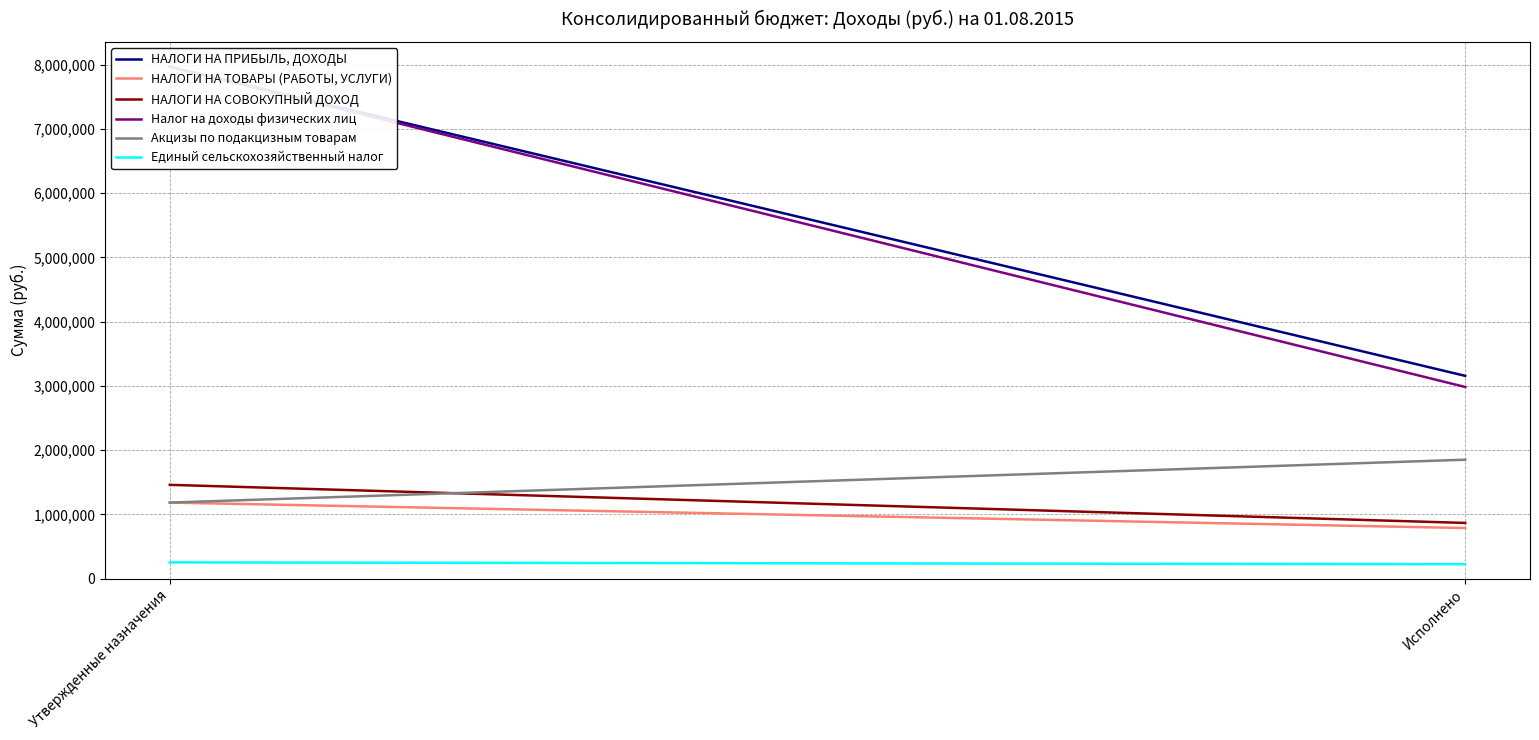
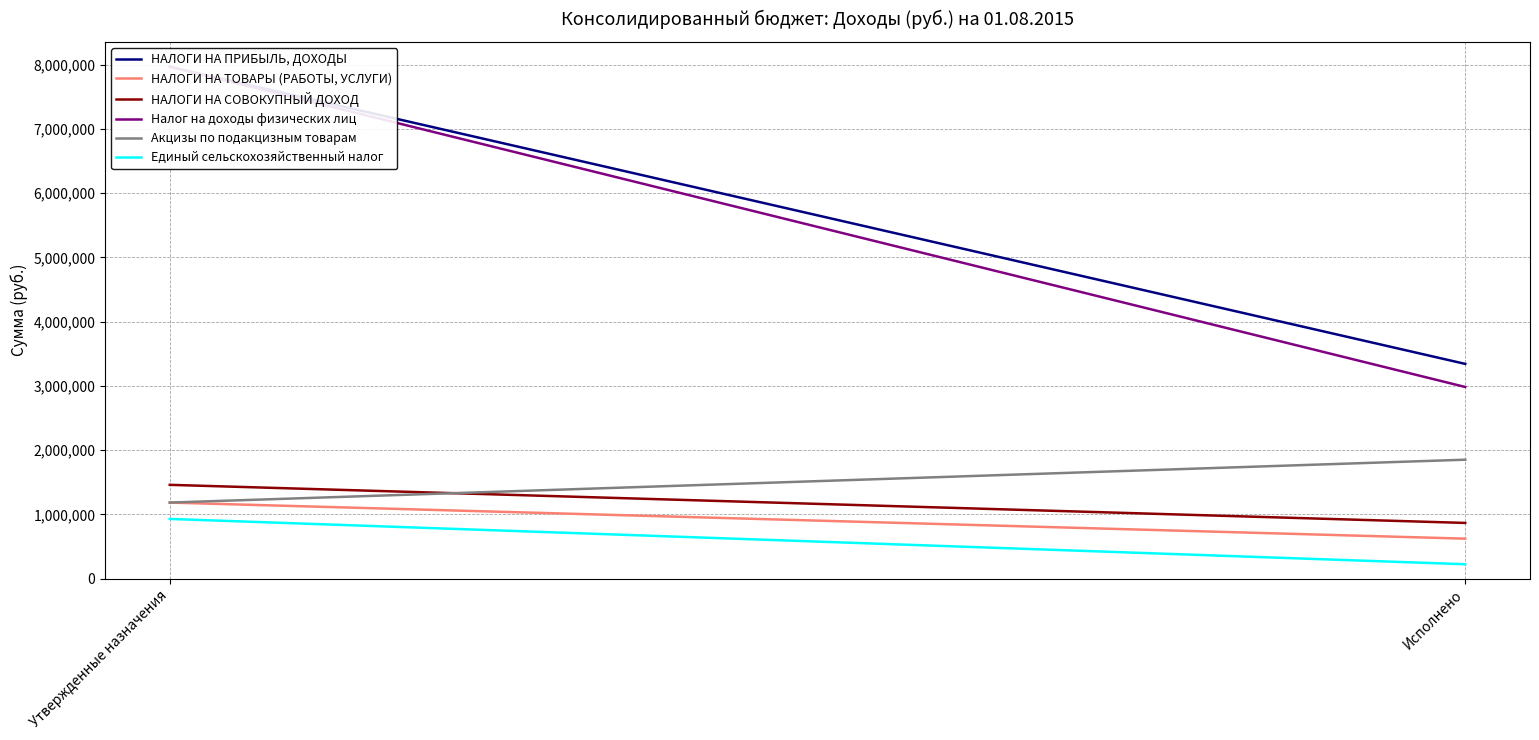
  {
    "НАЛОГИ НА ПРИБЫЛЬ, ДОХОДЫ": {
-     "Исполнено": "3,200,000"
+     "Исполнено": "3,300,000"
    },
    "НАЛОГИ НА ТОВАРЫ (РАБОТЫ, УСЛУГИ)": {
-     "Исполнено": "800,000"
+     "Исполнено": "600,000"
    },
    "НАЛОГИ НА СОВОКУПНЫЙ ДОХОД": {
      "Утвержденные назначения": "1,500,000",
      "Исполнено": "900,000"
    },
    "Налог на доходы физических лиц": {
      "Исполнено": "3,000,000"
    },
    "Акцизы по подакцизным товарам": {
      "Исполнено": "1,900,000"
    },
    "Единый сельскохозяйственный налог": {
-     "Утвержденные назначения": "300,000",
+     "Утвержденные назначения": "900,000",
      "Исполнено": "200,000"
    }
  }
